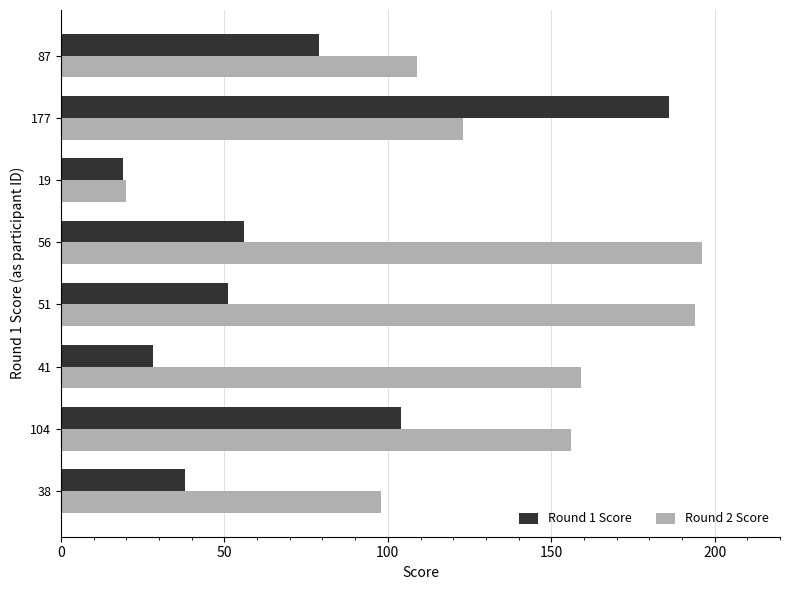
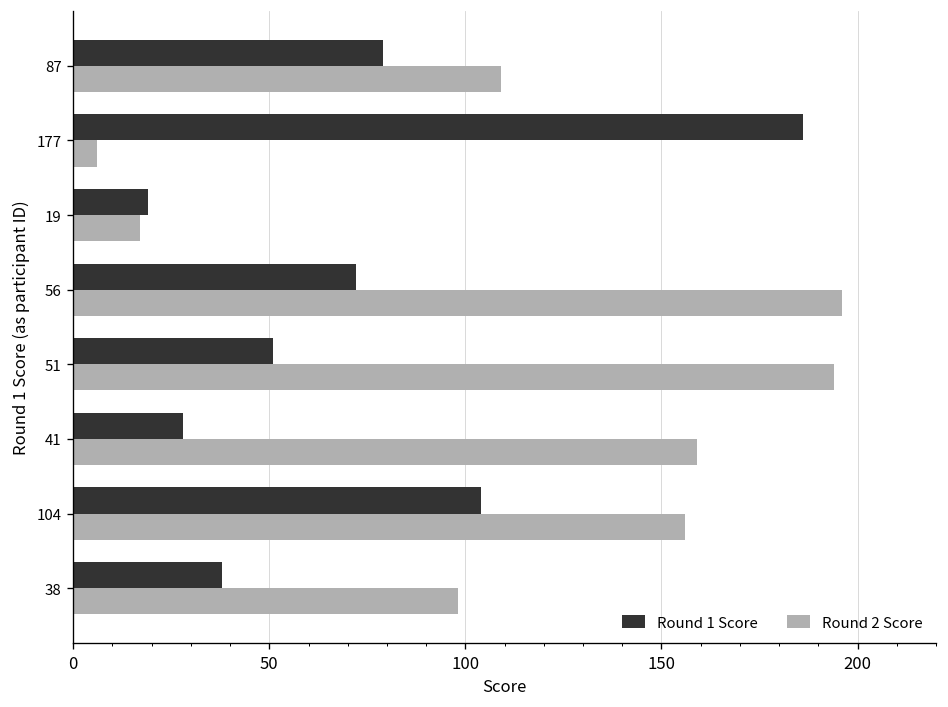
  {
    "Round 1 Score": {
      "87": 79,
      "177": 186,
      "19": 19,
-     "56": 56,
+     "56": 72,
      "51": 51,
      "41": 28,
      "104": 104,
      "38": 38
    },
    "Round 2 Score": {
      "87": 109,
-     "177": 123,
-     "19": 20,
+     "177": 6,
+     "19": 17,
      "56": 196,
      "51": 194,
      "41": 159,
      "104": 156,
      "38": 98
    }
  }
